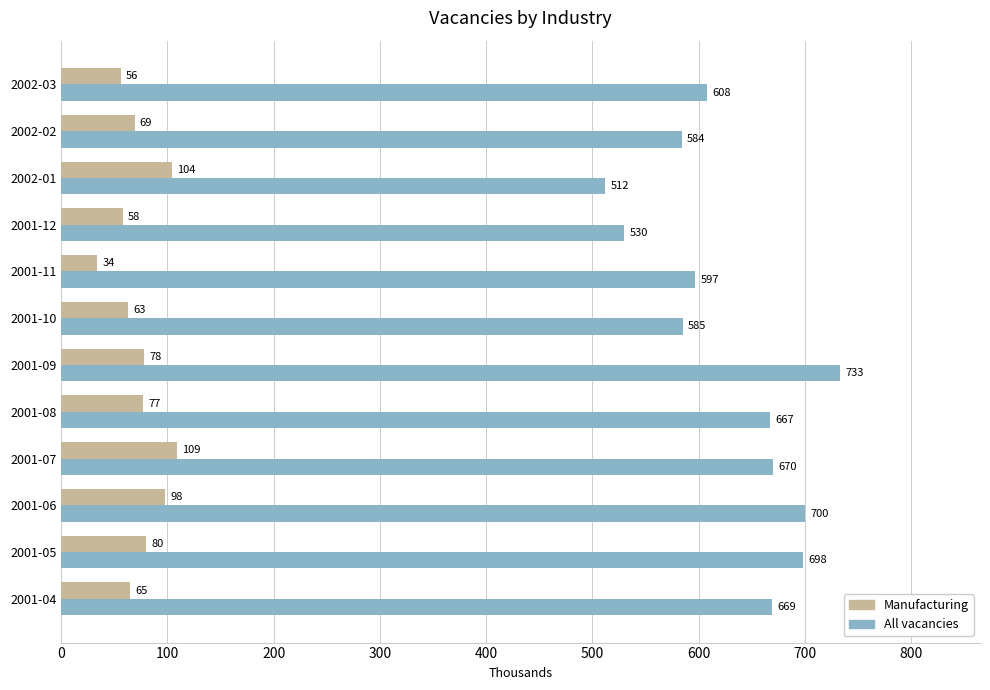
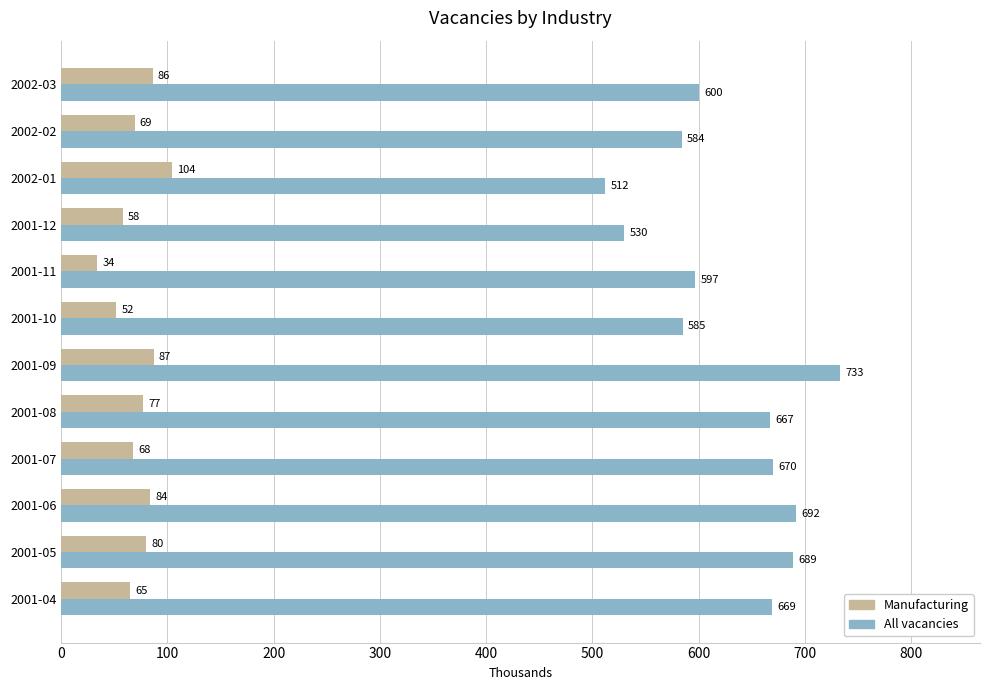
  {
    "Manufacturing": {
-     "2002-03": 56,
+     "2002-03": 86,
      "2002-02": 69,
      "2002-01": 104,
      "2001-12": 58,
      "2001-11": 34,
-     "2001-10": 63,
-     "2001-09": 78,
+     "2001-10": 52,
+     "2001-09": 87,
      "2001-08": 77,
-     "2001-07": 109,
-     "2001-06": 98,
+     "2001-07": 68,
+     "2001-06": 84,
      "2001-05": 80,
      "2001-04": 65
    },
    "All vacancies": {
-     "2002-03": 608,
+     "2002-03": 600,
      "2002-02": 584,
      "2002-01": 512,
      "2001-12": 530,
      "2001-11": 597,
      "2001-10": 585,
      "2001-09": 733,
      "2001-08": 667,
      "2001-07": 670,
-     "2001-06": 700,
-     "2001-05": 698,
+     "2001-06": 692,
+     "2001-05": 689,
      "2001-04": 669
    }
  }
